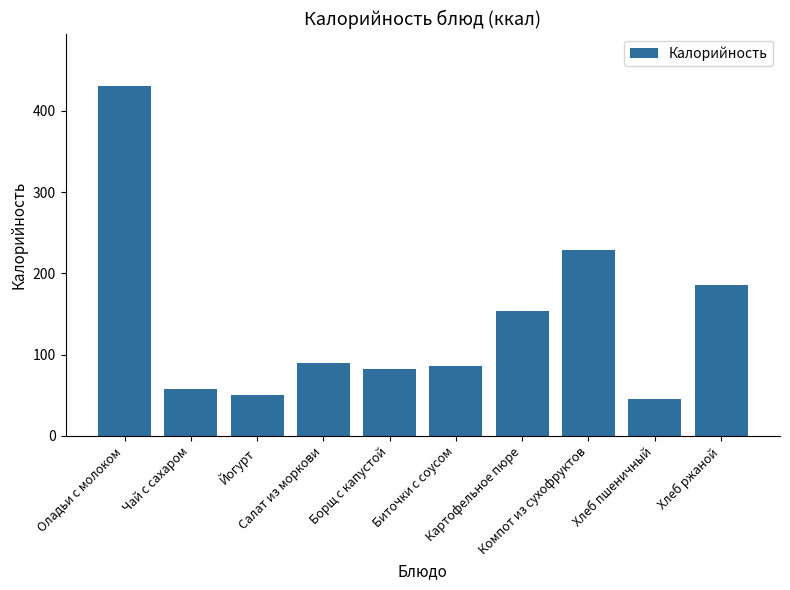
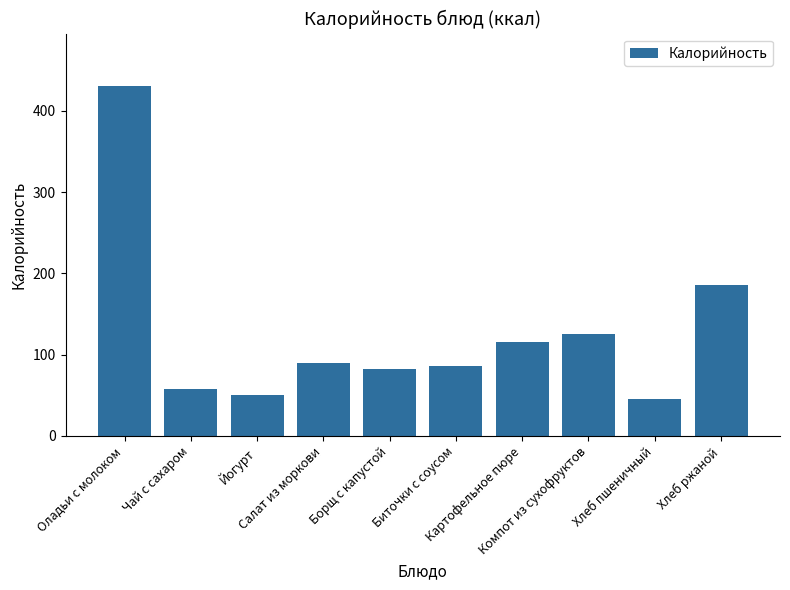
  {
    "Оладьи с молоком": 430,
    "Чай с сахаром": 60,
    "Йогурт": 50,
    "Салат из моркови": 90,
    "Борщ с капустой": 80,
    "Биточки с соусом": 90,
-   "Картофельное пюре": 150,
-   "Компот из сухофруктов": 230,
+   "Картофельное пюре": 120,
+   "Компот из сухофруктов": 130,
    "Хлеб пшеничный": 50,
    "Хлеб ржаной": 190
  }
